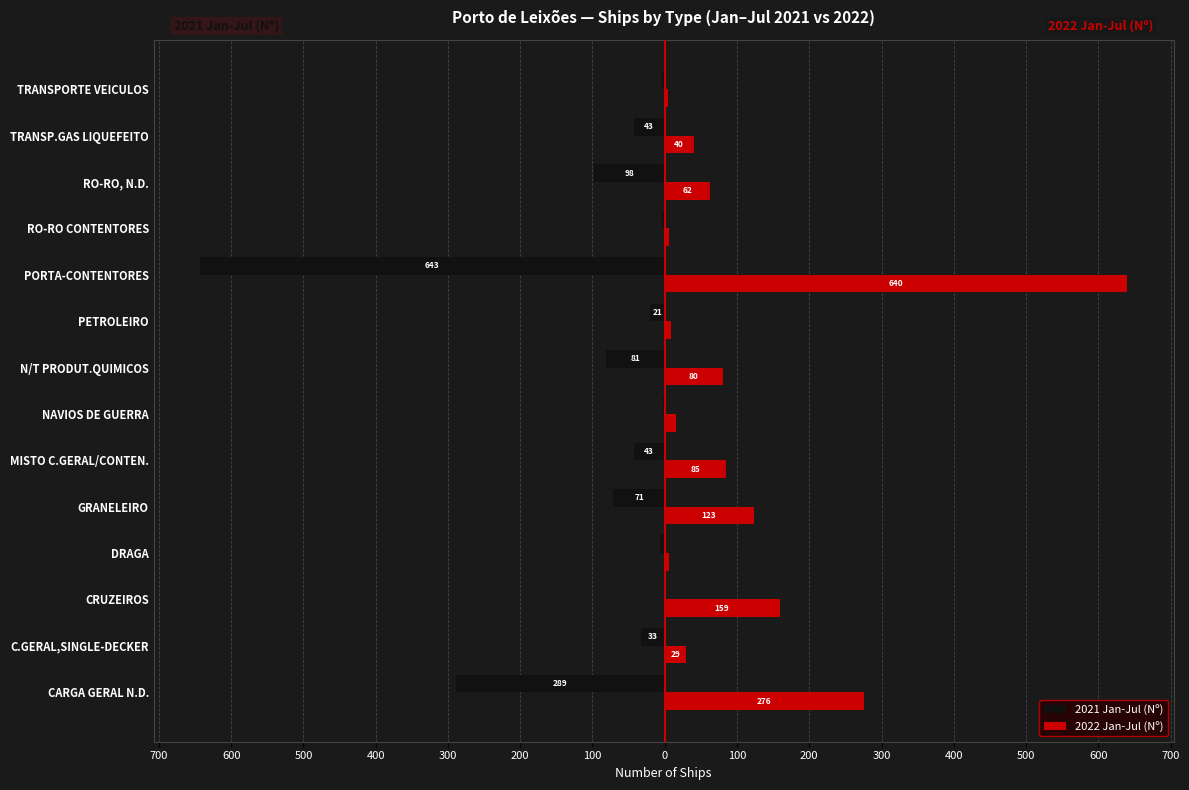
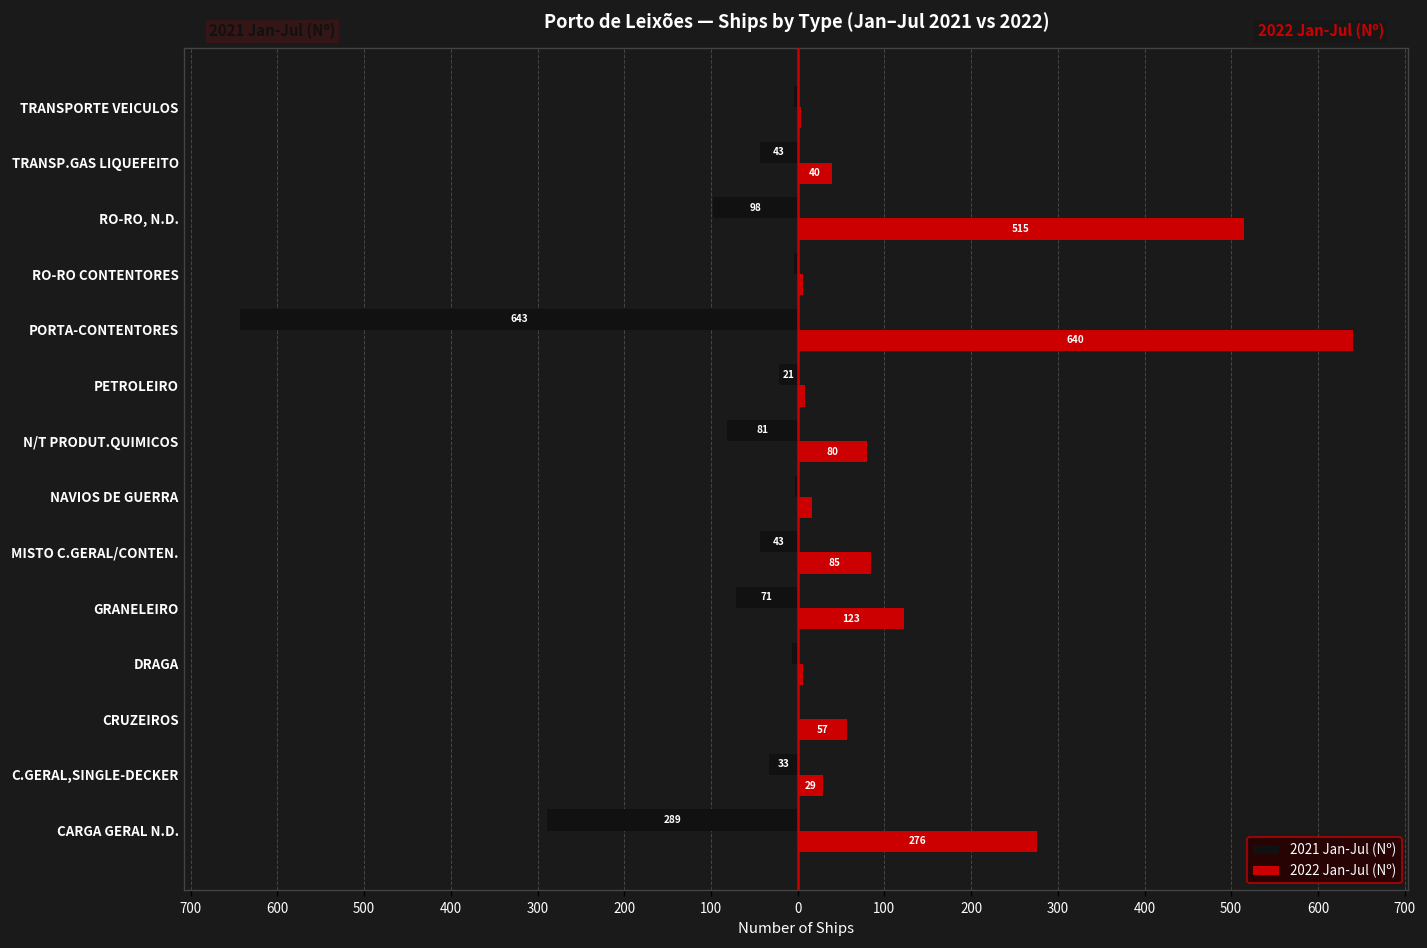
  {
    "2022 Jan-Jul (Nº)": {
      "TRANSP.GAS LIQUEFEITO": 40,
-     "RO-RO, N.D.": 62,
+     "RO-RO, N.D.": 515,
      "PORTA-CONTENTORES": 640,
      "N/T PRODUT.QUIMICOS": 80,
      "MISTO C.GERAL/CONTEN.": 85,
      "GRANELEIRO": 123,
-     "CRUZEIROS": 159,
+     "CRUZEIROS": 57,
      "C.GERAL,SINGLE-DECKER": 29,
      "CARGA GERAL N.D.": 276
    }
  }
